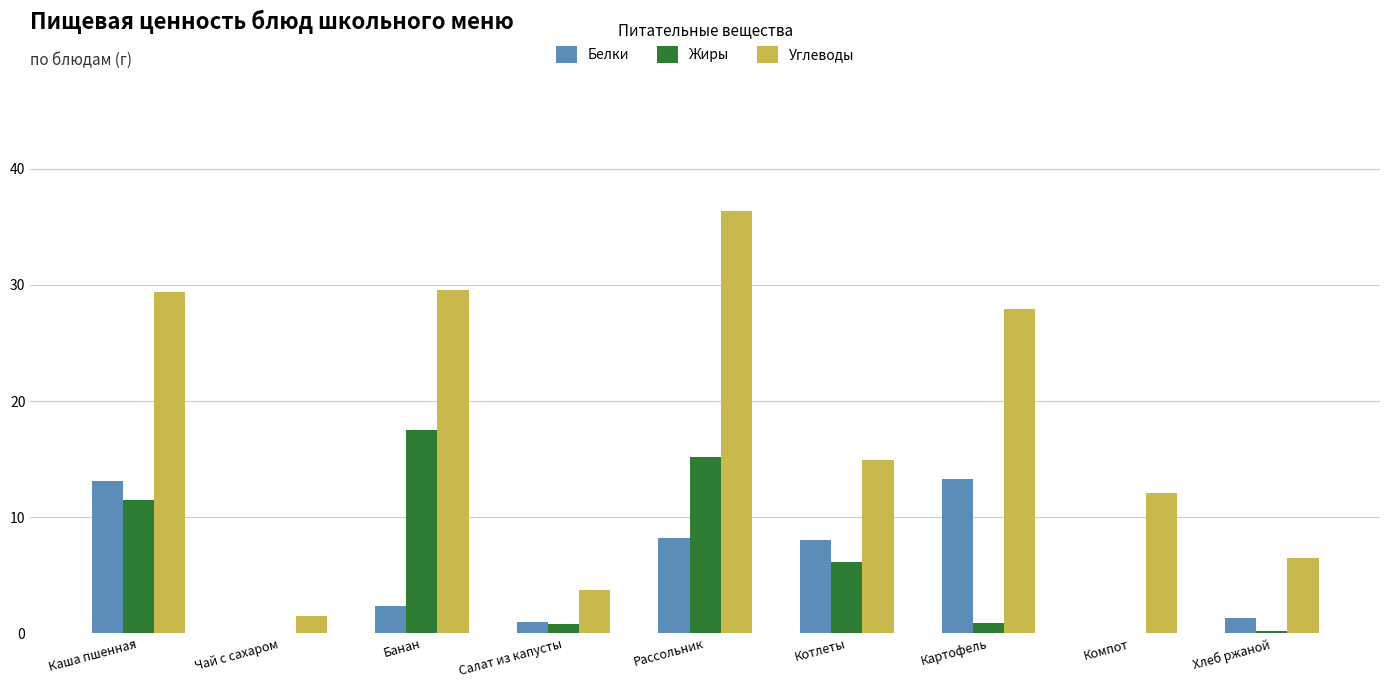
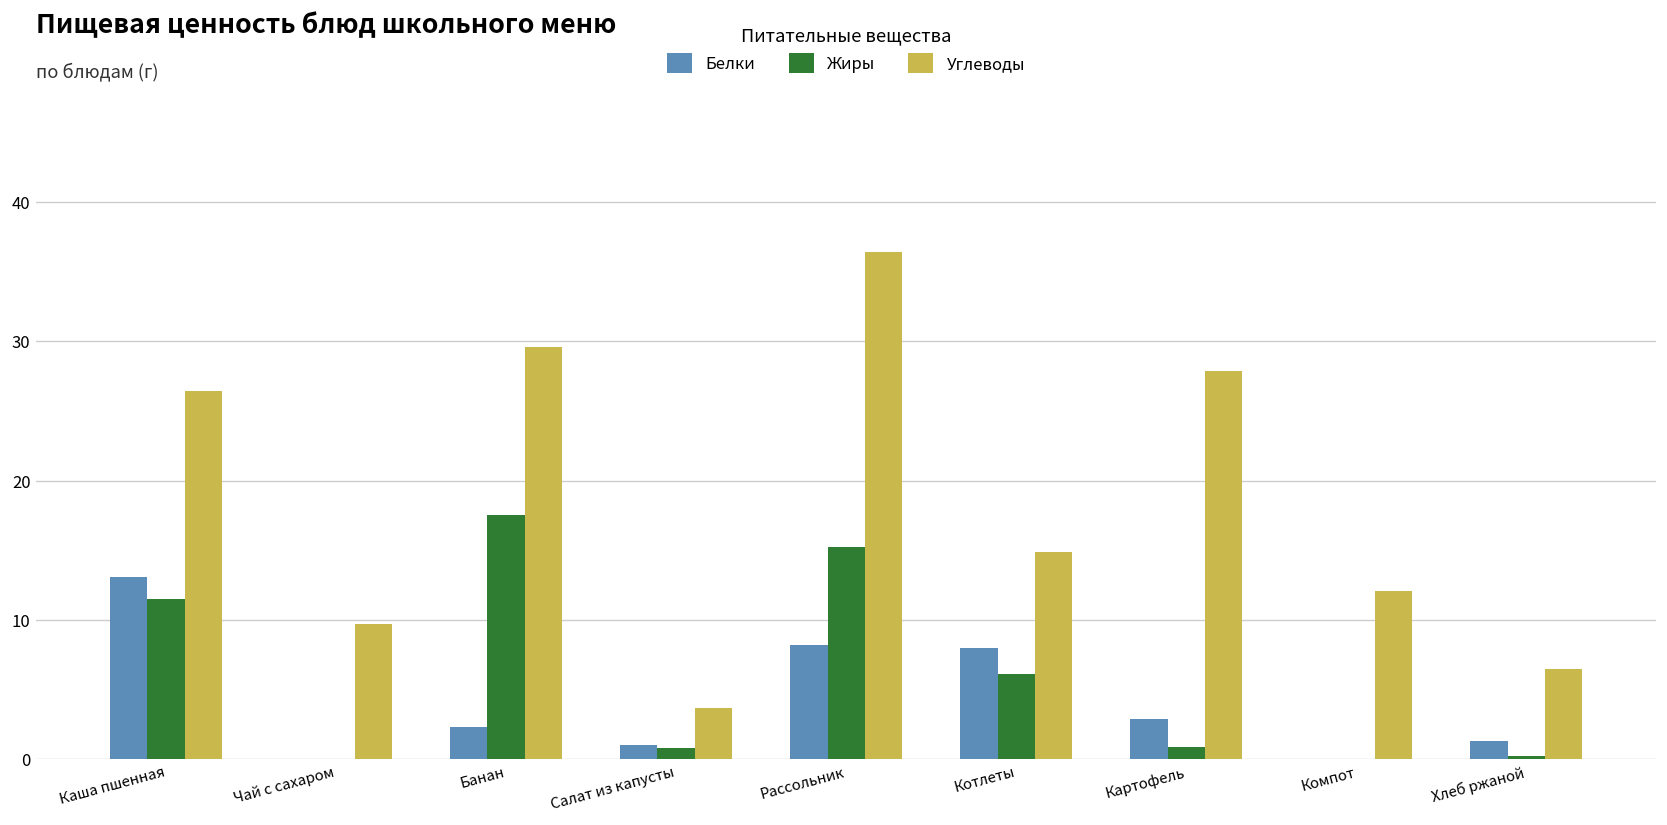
  {
    "Белки": {
      "Каша пшенная": 13.1,
      "Чай с сахаром": 0.0,
      "Банан": 2.3,
      "Салат из капусты": 1.0,
      "Рассольник": 8.2,
      "Котлеты": 8.0,
-     "Картофель": 13.3,
+     "Картофель": 2.9,
      "Компот": 0.0,
      "Хлеб ржаной": 1.3
    },
    "Жиры": {
      "Каша пшенная": 11.5,
      "Чай с сахаром": 0.0,
      "Банан": 17.5,
      "Салат из капусты": 0.8,
      "Рассольник": 15.2,
      "Котлеты": 6.1,
      "Картофель": 0.9,
      "Компот": 0.0
    },
    "Углеводы": {
-     "Каша пшенная": 29.4,
-     "Чай с сахаром": 1.5,
+     "Каша пшенная": 26.4,
+     "Чай с сахаром": 9.7,
      "Банан": 29.6,
      "Салат из капусты": 3.7,
      "Рассольник": 36.4,
      "Котлеты": 14.9,
      "Картофель": 27.9,
      "Компот": 12.1,
      "Хлеб ржаной": 6.5
    }
  }
